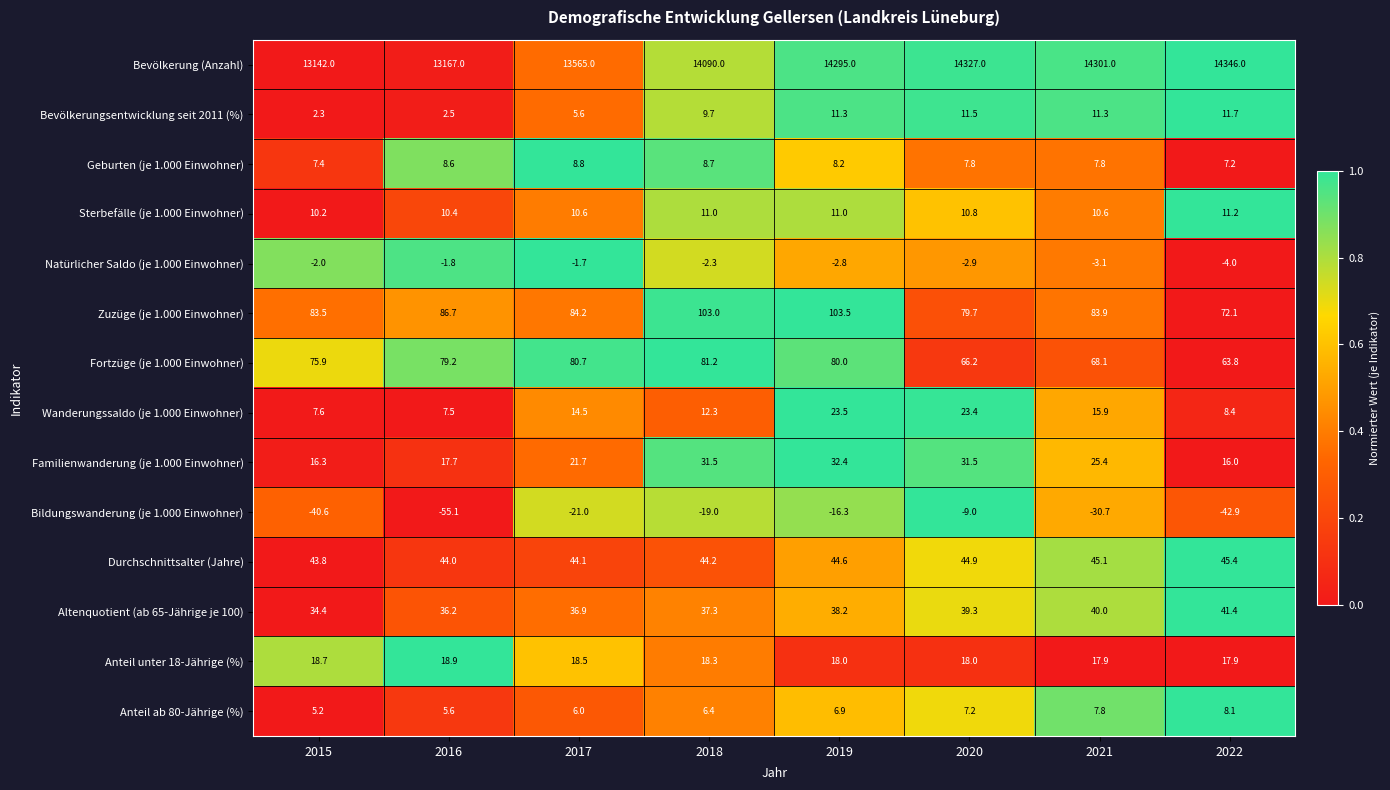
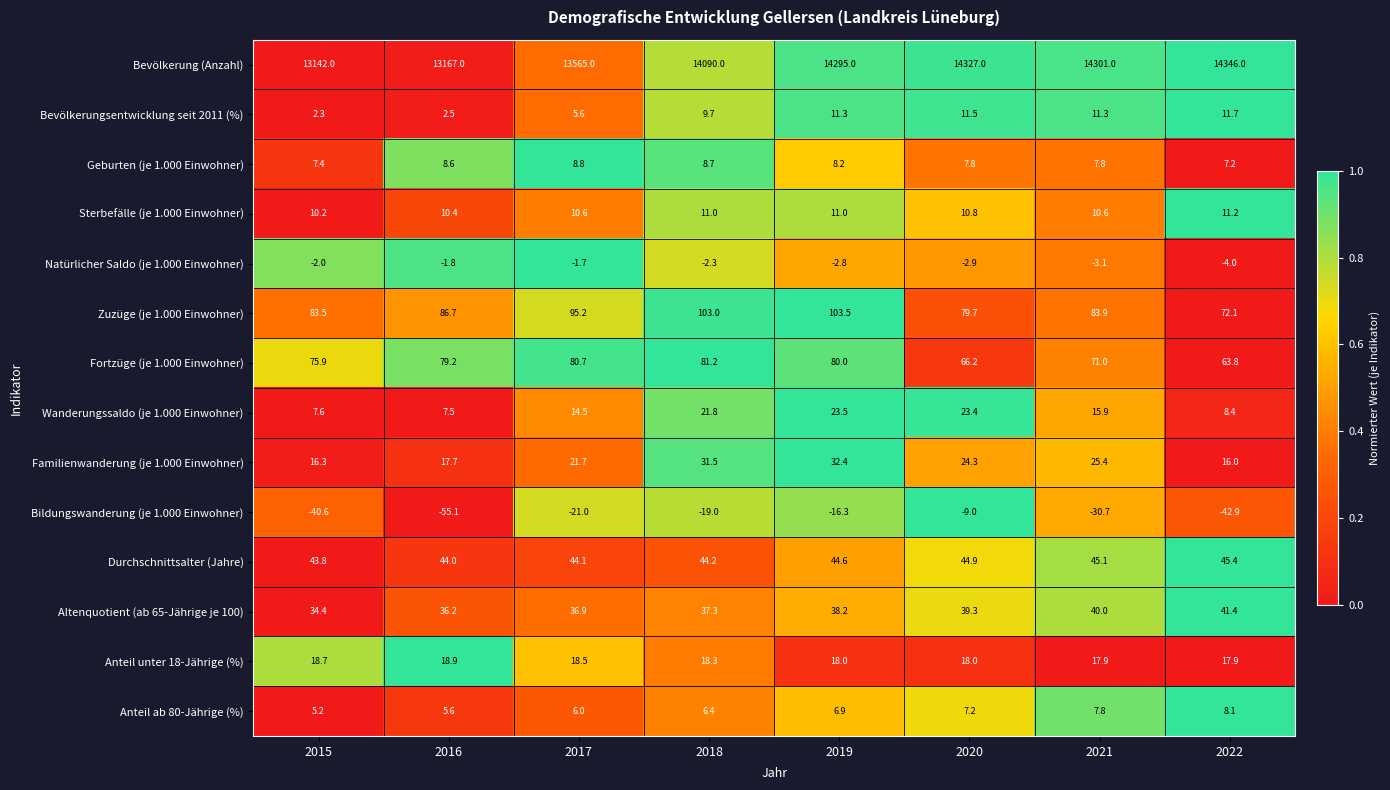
  {
    "Bevölkerung (Anzahl)": {
      "2015": 13142.0,
      "2016": 13167.0,
      "2017": 13565.0,
      "2018": 14090.0,
      "2019": 14295.0,
      "2020": 14327.0,
      "2021": 14301.0,
      "2022": 14346.0
    },
    "Bevölkerungsentwicklung seit 2011 (%)": {
      "2015": 2.3,
      "2016": 2.5,
      "2017": 5.6,
      "2018": 9.7,
      "2019": 11.3,
      "2020": 11.5,
      "2021": 11.3,
      "2022": 11.7
    },
    "Geburten (je 1.000 Einwohner)": {
      "2015": 7.4,
      "2016": 8.6,
      "2017": 8.8,
      "2018": 8.7,
      "2019": 8.2,
      "2020": 7.8,
      "2021": 7.8,
      "2022": 7.2
    },
    "Sterbefälle (je 1.000 Einwohner)": {
      "2015": 10.2,
      "2016": 10.4,
      "2017": 10.6,
      "2018": 11.0,
      "2019": 11.0,
      "2020": 10.8,
      "2021": 10.6,
      "2022": 11.2
    },
    "Natürlicher Saldo (je 1.000 Einwohner)": {
      "2015": -2.0,
      "2016": -1.8,
      "2017": -1.7,
      "2018": -2.3,
      "2019": -2.8,
      "2020": -2.9,
      "2021": -3.1,
      "2022": -4.0
    },
    "Zuzüge (je 1.000 Einwohner)": {
      "2015": 83.5,
      "2016": 86.7,
-     "2017": 84.2,
+     "2017": 95.2,
      "2018": 103.0,
      "2019": 103.5,
      "2020": 79.7,
      "2021": 83.9,
      "2022": 72.1
    },
    "Fortzüge (je 1.000 Einwohner)": {
      "2015": 75.9,
      "2016": 79.2,
      "2017": 80.7,
      "2018": 81.2,
      "2019": 80.0,
      "2020": 66.2,
-     "2021": 68.1,
+     "2021": 71.0,
      "2022": 63.8
    },
    "Wanderungssaldo (je 1.000 Einwohner)": {
      "2015": 7.6,
      "2016": 7.5,
      "2017": 14.5,
-     "2018": 12.3,
+     "2018": 21.8,
      "2019": 23.5,
      "2020": 23.4,
      "2021": 15.9,
      "2022": 8.4
    },
    "Familienwanderung (je 1.000 Einwohner)": {
      "2015": 16.3,
      "2016": 17.7,
      "2017": 21.7,
      "2018": 31.5,
      "2019": 32.4,
-     "2020": 31.5,
+     "2020": 24.3,
      "2021": 25.4,
      "2022": 16.0
    },
    "Bildungswanderung (je 1.000 Einwohner)": {
      "2015": -40.6,
      "2016": -55.1,
      "2017": -21.0,
      "2018": -19.0,
      "2019": -16.3,
      "2020": -9.0,
      "2021": -30.7,
      "2022": -42.9
    },
    "Durchschnittsalter (Jahre)": {
      "2015": 43.8,
      "2016": 44.0,
      "2017": 44.1,
      "2018": 44.2,
      "2019": 44.6,
      "2020": 44.9,
      "2021": 45.1,
      "2022": 45.4
    },
    "Altenquotient (ab 65-Jährige je 100)": {
      "2015": 34.4,
      "2016": 36.2,
      "2017": 36.9,
      "2018": 37.3,
      "2019": 38.2,
      "2020": 39.3,
      "2021": 40.0,
      "2022": 41.4
    },
    "Anteil unter 18-Jährige (%)": {
      "2015": 18.7,
      "2016": 18.9,
      "2017": 18.5,
      "2018": 18.3,
      "2019": 18.0,
      "2020": 18.0,
      "2021": 17.9,
      "2022": 17.9
    },
    "Anteil ab 80-Jährige (%)": {
      "2015": 5.2,
      "2016": 5.6,
      "2017": 6.0,
      "2018": 6.4,
      "2019": 6.9,
      "2020": 7.2,
      "2021": 7.8,
      "2022": 8.1
    }
  }
